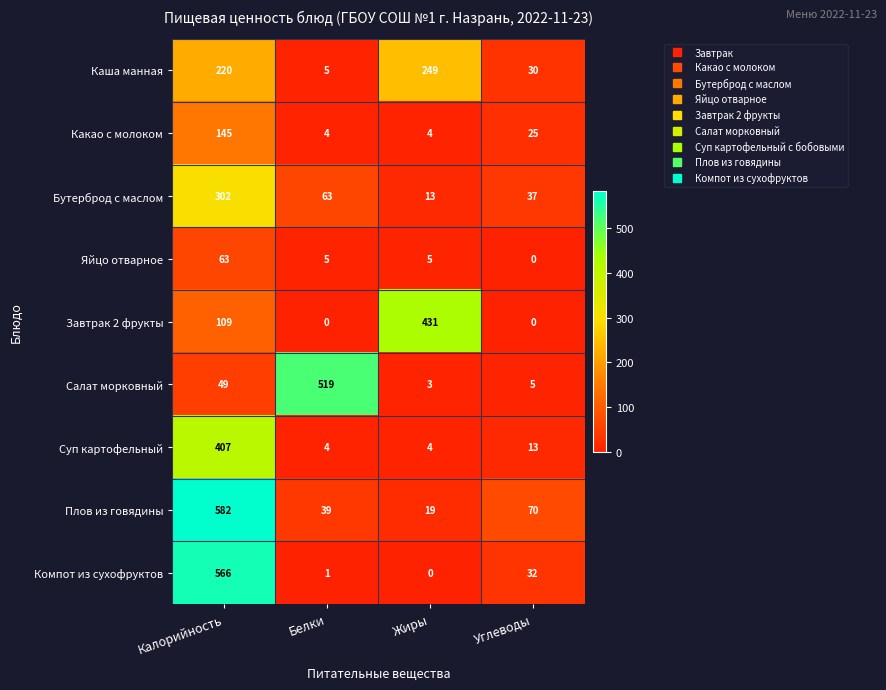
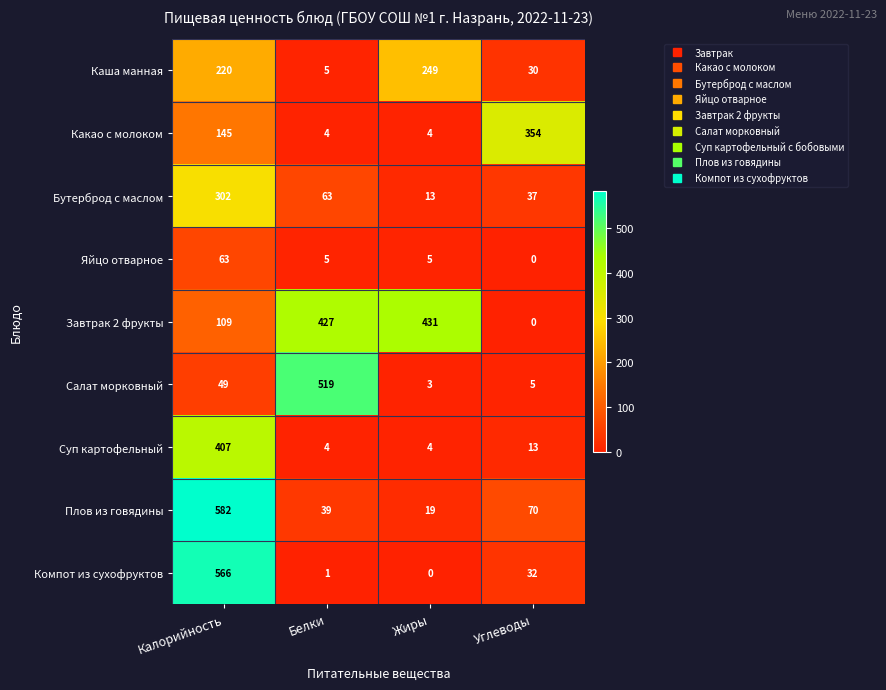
  {
    "Каша манная": {
      "Калорийность": 220,
      "Белки": 5,
      "Жиры": 249,
      "Углеводы": 30
    },
    "Какао с молоком": {
      "Калорийность": 145,
      "Белки": 4,
      "Жиры": 4,
-     "Углеводы": 25
+     "Углеводы": 354
    },
    "Бутерброд с маслом": {
      "Калорийность": 302,
      "Белки": 63,
      "Жиры": 13,
      "Углеводы": 37
    },
    "Яйцо отварное": {
      "Калорийность": 63,
      "Белки": 5,
      "Жиры": 5,
      "Углеводы": 0
    },
    "Завтрак 2 фрукты": {
      "Калорийность": 109,
-     "Белки": 0,
+     "Белки": 427,
      "Жиры": 431,
      "Углеводы": 0
    },
    "Салат морковный": {
      "Калорийность": 49,
      "Белки": 519,
      "Жиры": 3,
      "Углеводы": 5
    },
    "Суп картофельный": {
      "Калорийность": 407,
      "Белки": 4,
      "Жиры": 4,
      "Углеводы": 13
    },
    "Плов из говядины": {
      "Калорийность": 582,
      "Белки": 39,
      "Жиры": 19,
      "Углеводы": 70
    },
    "Компот из сухофруктов": {
      "Калорийность": 566,
      "Белки": 1,
      "Жиры": 0,
      "Углеводы": 32
    }
  }
